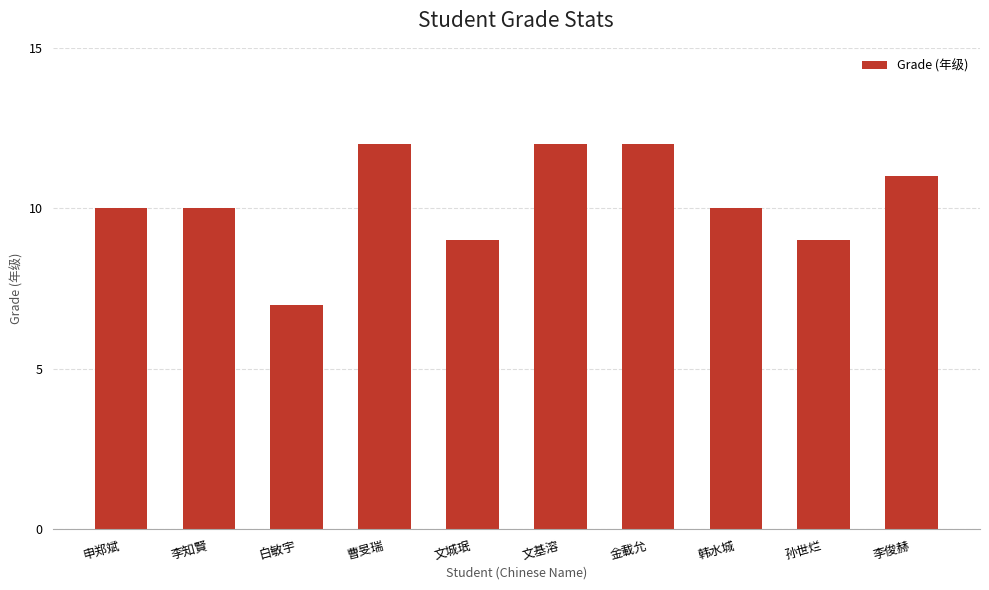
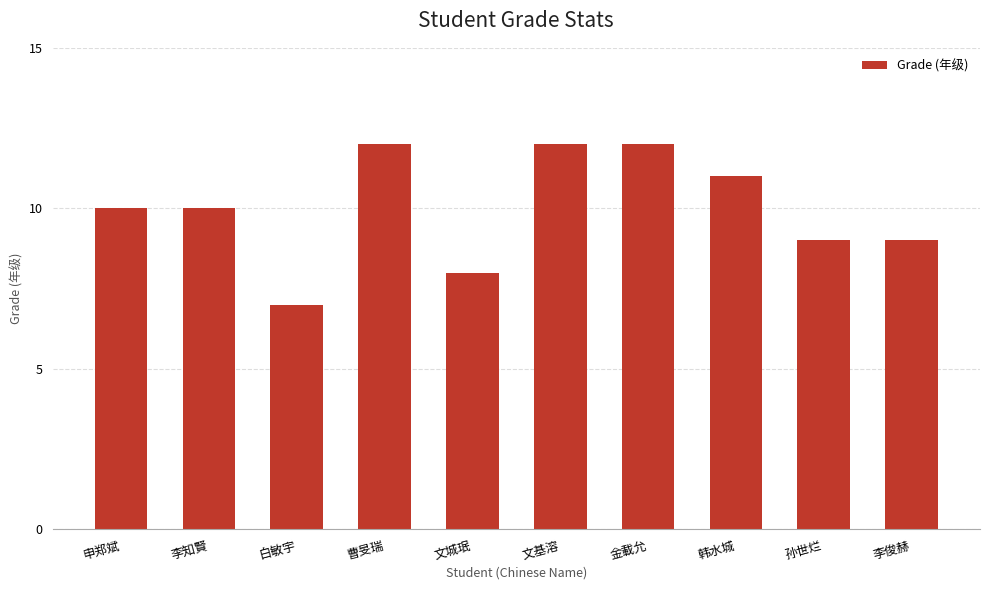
  {
    "申郑斌": 10,
    "李知賢": 10,
    "白敏宇": 7,
    "曹旻瑞": 12,
-   "文城珉": 9,
+   "文城珉": 8,
    "文基溶": 12,
    "金載允": 12,
-   "韩水城": 10,
+   "韩水城": 11,
    "孙世烂": 9,
-   "李俊赫": 11
+   "李俊赫": 9
  }
